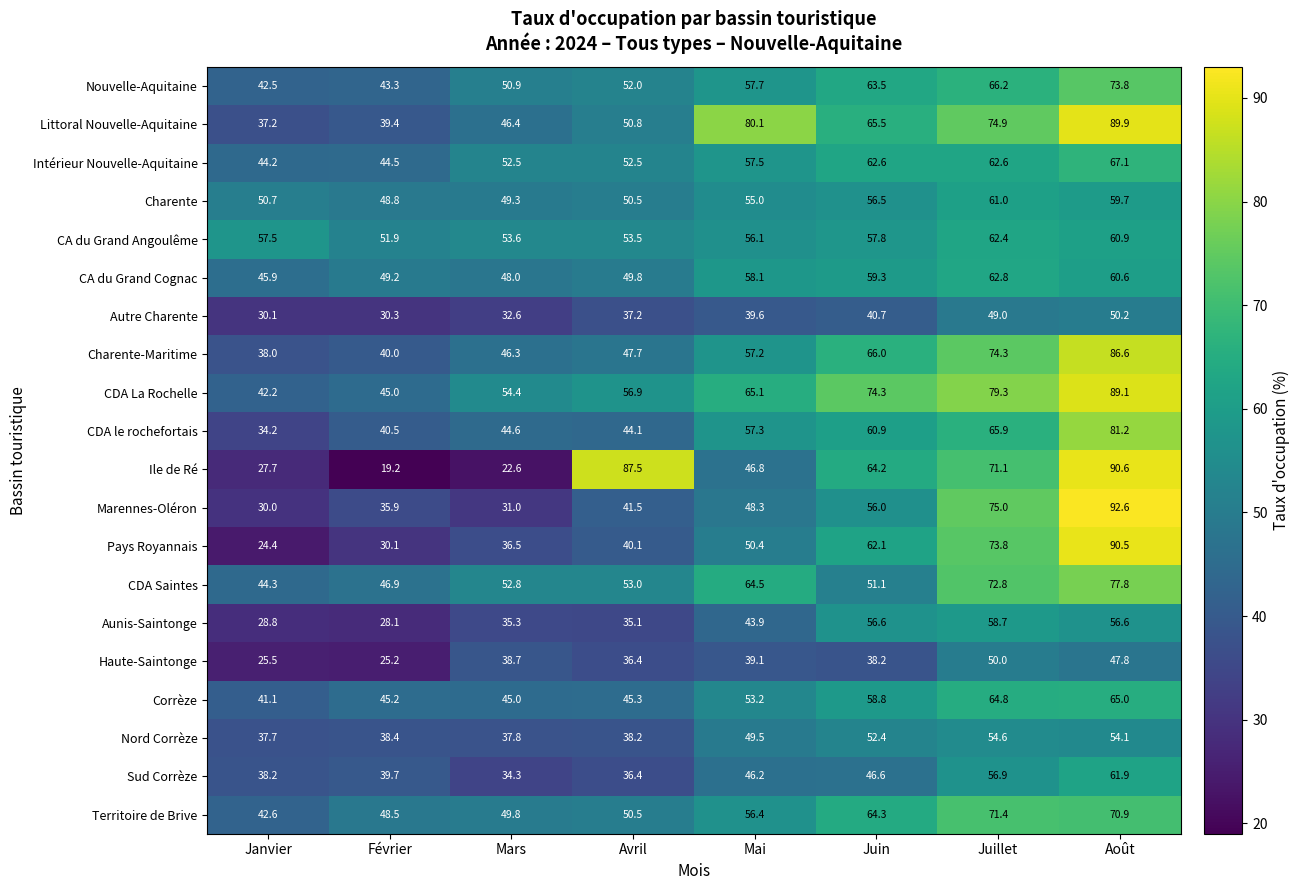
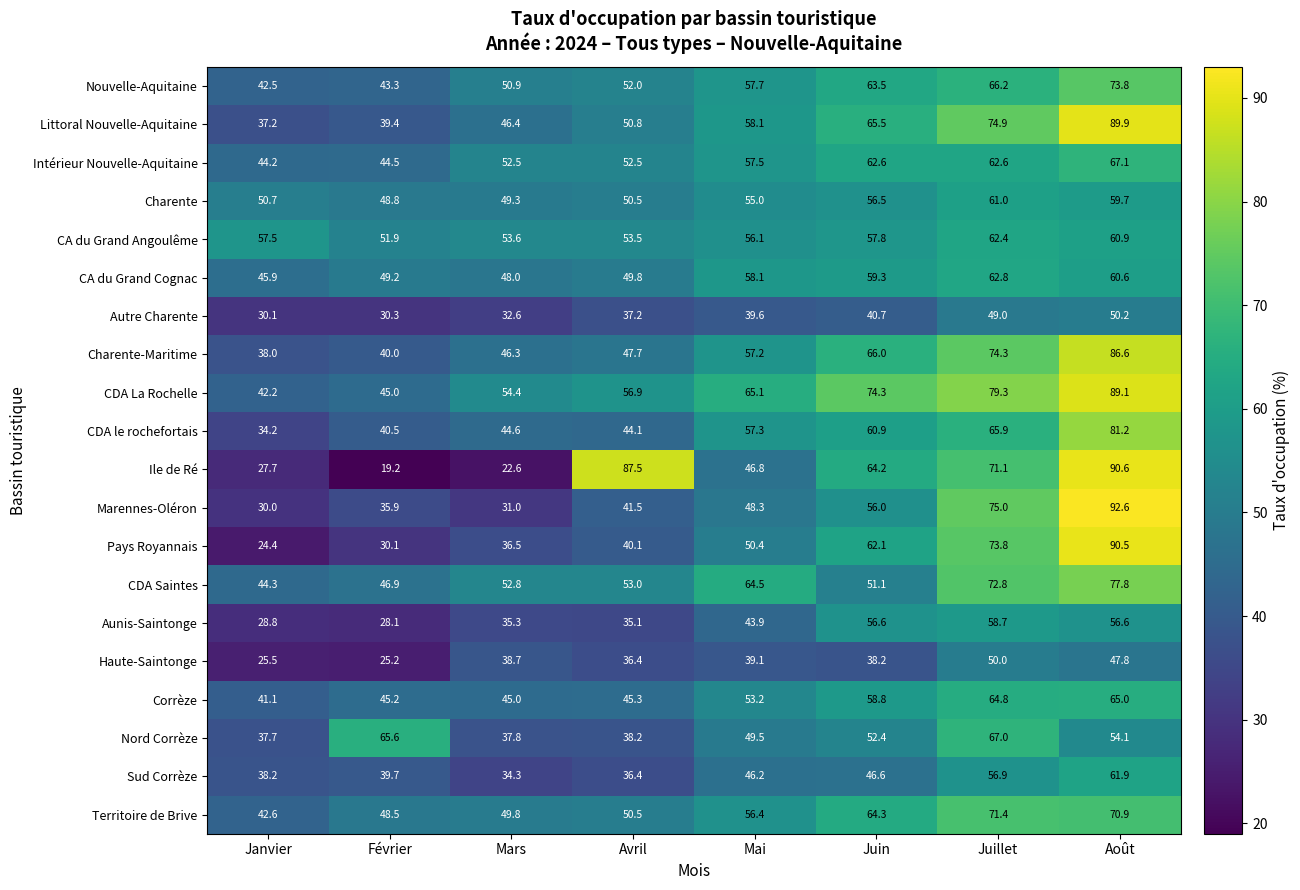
  {
    "Nouvelle-Aquitaine": {
      "Janvier": 42.5,
      "Février": 43.3,
      "Mars": 50.9,
      "Avril": 52.0,
      "Mai": 57.7,
      "Juin": 63.5,
      "Juillet": 66.2,
      "Août": 73.8
    },
    "Littoral Nouvelle-Aquitaine": {
      "Janvier": 37.2,
      "Février": 39.4,
      "Mars": 46.4,
      "Avril": 50.8,
-     "Mai": 80.1,
+     "Mai": 58.1,
      "Juin": 65.5,
      "Juillet": 74.9,
      "Août": 89.9
    },
    "Intérieur Nouvelle-Aquitaine": {
      "Janvier": 44.2,
      "Février": 44.5,
      "Mars": 52.5,
      "Avril": 52.5,
      "Mai": 57.5,
      "Juin": 62.6,
      "Juillet": 62.6,
      "Août": 67.1
    },
    "Charente": {
      "Janvier": 50.7,
      "Février": 48.8,
      "Mars": 49.3,
      "Avril": 50.5,
      "Mai": 55.0,
      "Juin": 56.5,
      "Juillet": 61.0,
      "Août": 59.7
    },
    "CA du Grand Angoulême": {
      "Janvier": 57.5,
      "Février": 51.9,
      "Mars": 53.6,
      "Avril": 53.5,
      "Mai": 56.1,
      "Juin": 57.8,
      "Juillet": 62.4,
      "Août": 60.9
    },
    "CA du Grand Cognac": {
      "Janvier": 45.9,
      "Février": 49.2,
      "Mars": 48.0,
      "Avril": 49.8,
      "Mai": 58.1,
      "Juin": 59.3,
      "Juillet": 62.8,
      "Août": 60.6
    },
    "Autre Charente": {
      "Janvier": 30.1,
      "Février": 30.3,
      "Mars": 32.6,
      "Avril": 37.2,
      "Mai": 39.6,
      "Juin": 40.7,
      "Juillet": 49.0,
      "Août": 50.2
    },
    "Charente-Maritime": {
      "Janvier": 38.0,
      "Février": 40.0,
      "Mars": 46.3,
      "Avril": 47.7,
      "Mai": 57.2,
      "Juin": 66.0,
      "Juillet": 74.3,
      "Août": 86.6
    },
    "CDA La Rochelle": {
      "Janvier": 42.2,
      "Février": 45.0,
      "Mars": 54.4,
      "Avril": 56.9,
      "Mai": 65.1,
      "Juin": 74.3,
      "Juillet": 79.3,
      "Août": 89.1
    },
    "CDA le rochefortais": {
      "Janvier": 34.2,
      "Février": 40.5,
      "Mars": 44.6,
      "Avril": 44.1,
      "Mai": 57.3,
      "Juin": 60.9,
      "Juillet": 65.9,
      "Août": 81.2
    },
    "Ile de Ré": {
      "Janvier": 27.7,
      "Février": 19.2,
      "Mars": 22.6,
      "Avril": 87.5,
      "Mai": 46.8,
      "Juin": 64.2,
      "Juillet": 71.1,
      "Août": 90.6
    },
    "Marennes-Oléron": {
      "Janvier": 30.0,
      "Février": 35.9,
      "Mars": 31.0,
      "Avril": 41.5,
      "Mai": 48.3,
      "Juin": 56.0,
      "Juillet": 75.0,
      "Août": 92.6
    },
    "Pays Royannais": {
      "Janvier": 24.4,
      "Février": 30.1,
      "Mars": 36.5,
      "Avril": 40.1,
      "Mai": 50.4,
      "Juin": 62.1,
      "Juillet": 73.8,
      "Août": 90.5
    },
    "CDA Saintes": {
      "Janvier": 44.3,
      "Février": 46.9,
      "Mars": 52.8,
      "Avril": 53.0,
      "Mai": 64.5,
      "Juin": 51.1,
      "Juillet": 72.8,
      "Août": 77.8
    },
    "Aunis-Saintonge": {
      "Janvier": 28.8,
      "Février": 28.1,
      "Mars": 35.3,
      "Avril": 35.1,
      "Mai": 43.9,
      "Juin": 56.6,
      "Juillet": 58.7,
      "Août": 56.6
    },
    "Haute-Saintonge": {
      "Janvier": 25.5,
      "Février": 25.2,
      "Mars": 38.7,
      "Avril": 36.4,
      "Mai": 39.1,
      "Juin": 38.2,
      "Juillet": 50.0,
      "Août": 47.8
    },
    "Corrèze": {
      "Janvier": 41.1,
      "Février": 45.2,
      "Mars": 45.0,
      "Avril": 45.3,
      "Mai": 53.2,
      "Juin": 58.8,
      "Juillet": 64.8,
      "Août": 65.0
    },
    "Nord Corrèze": {
      "Janvier": 37.7,
-     "Février": 38.4,
+     "Février": 65.6,
      "Mars": 37.8,
      "Avril": 38.2,
      "Mai": 49.5,
      "Juin": 52.4,
-     "Juillet": 54.6,
+     "Juillet": 67.0,
      "Août": 54.1
    },
    "Sud Corrèze": {
      "Janvier": 38.2,
      "Février": 39.7,
      "Mars": 34.3,
      "Avril": 36.4,
      "Mai": 46.2,
      "Juin": 46.6,
      "Juillet": 56.9,
      "Août": 61.9
    },
    "Territoire de Brive": {
      "Janvier": 42.6,
      "Février": 48.5,
      "Mars": 49.8,
      "Avril": 50.5,
      "Mai": 56.4,
      "Juin": 64.3,
      "Juillet": 71.4,
      "Août": 70.9
    }
  }
